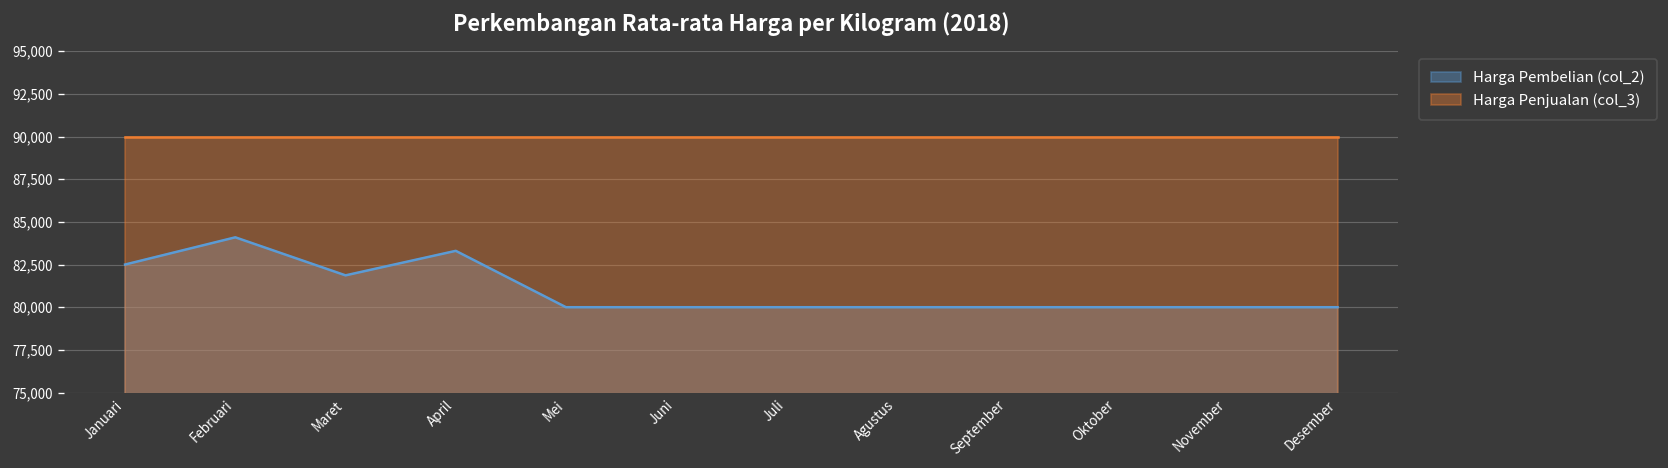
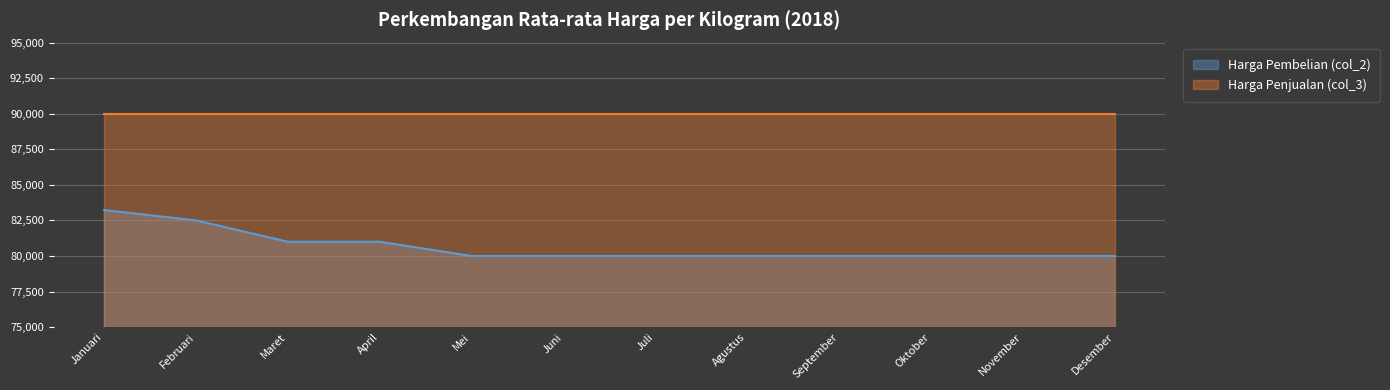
  {
    "Harga Pembelian (col_2)": {
-     "Januari": "82,500",
-     "Februari": "84,100",
-     "Maret": "81,900",
-     "April": "83,300",
+     "Januari": "83,200",
+     "Februari": "82,500",
+     "Maret": "81,000",
+     "April": "81,000",
      "Mei": "80,000",
      "Juni": "80,000",
      "Juli": "80,000",
      "Agustus": "80,000",
      "September": "80,000",
      "Oktober": "80,000",
      "November": "80,000",
      "Desember": "80,000"
    },
    "Harga Penjualan (col_3)": {
      "Januari": "90,000",
      "Februari": "90,000",
      "Maret": "90,000",
      "April": "90,000",
      "Mei": "90,000",
      "Juni": "90,000",
      "Juli": "90,000",
      "Agustus": "90,000",
      "September": "90,000",
      "Oktober": "90,000",
      "November": "90,000",
      "Desember": "90,000"
    }
  }
